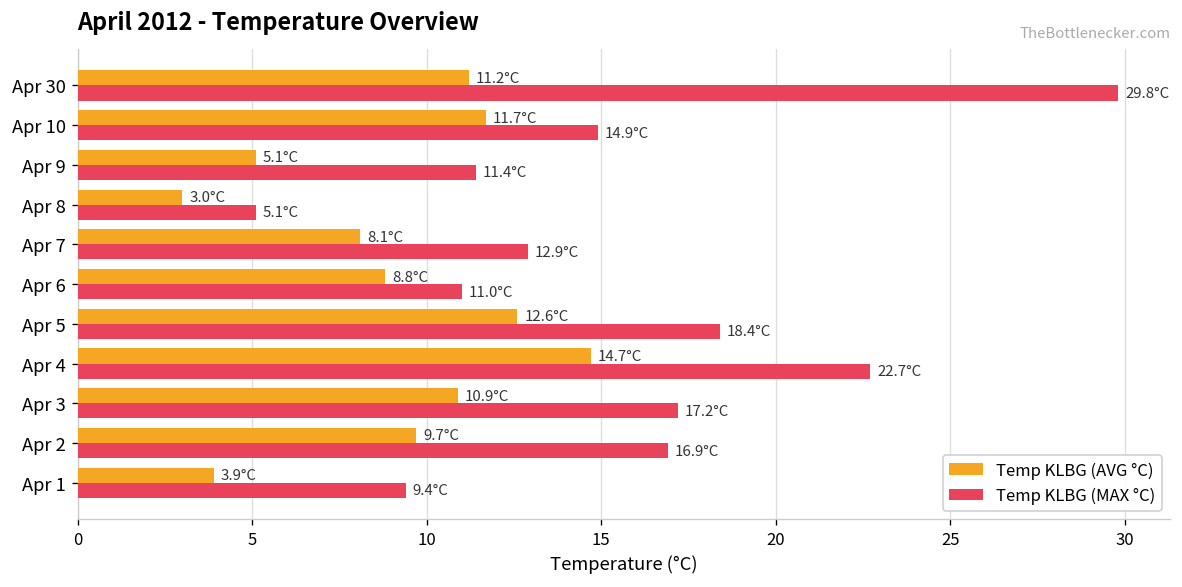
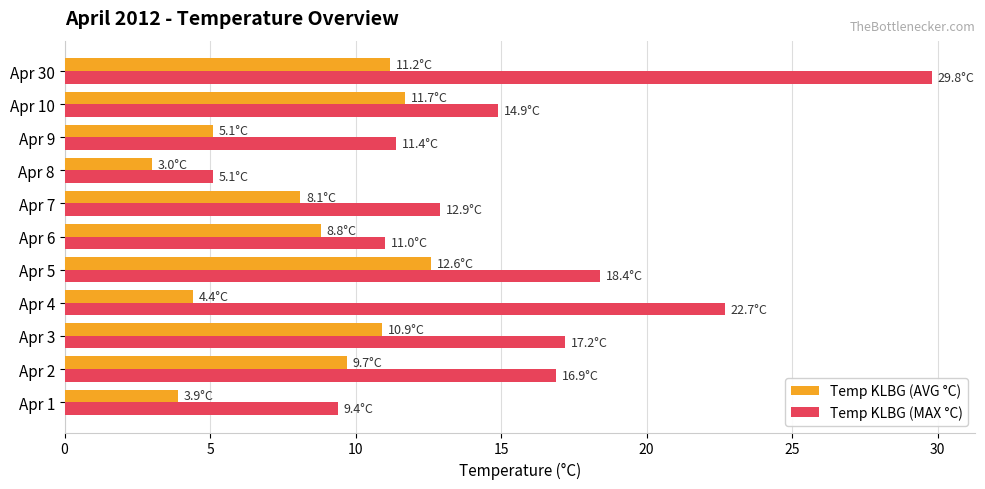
  {
    "Temp KLBG (AVG °C)": {
      "Apr 30": "11.2°C",
      "Apr 10": "11.7°C",
      "Apr 9": "5.1°C",
      "Apr 8": "3.0°C",
      "Apr 7": "8.1°C",
      "Apr 6": "8.8°C",
      "Apr 5": "12.6°C",
-     "Apr 4": "14.7°C",
+     "Apr 4": "4.4°C",
      "Apr 3": "10.9°C",
      "Apr 2": "9.7°C",
      "Apr 1": "3.9°C"
    },
    "Temp KLBG (MAX °C)": {
      "Apr 30": "29.8°C",
      "Apr 10": "14.9°C",
      "Apr 9": "11.4°C",
      "Apr 8": "5.1°C",
      "Apr 7": "12.9°C",
      "Apr 6": "11.0°C",
      "Apr 5": "18.4°C",
      "Apr 4": "22.7°C",
      "Apr 3": "17.2°C",
      "Apr 2": "16.9°C",
      "Apr 1": "9.4°C"
    }
  }
